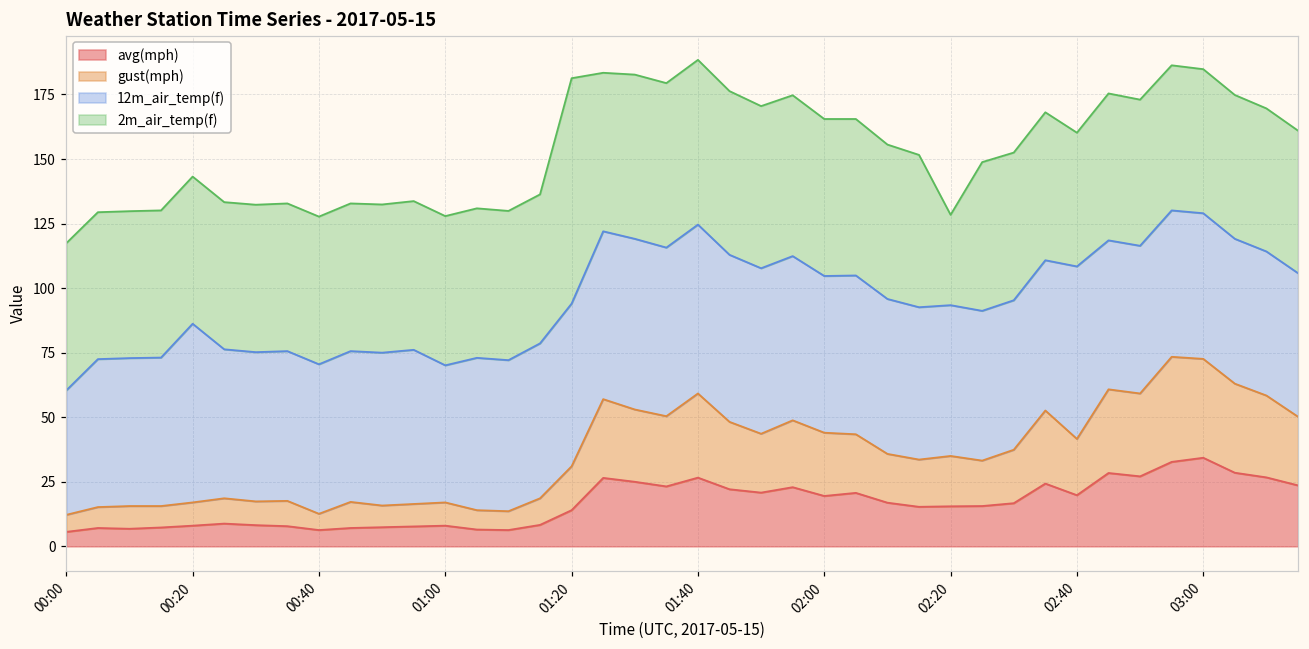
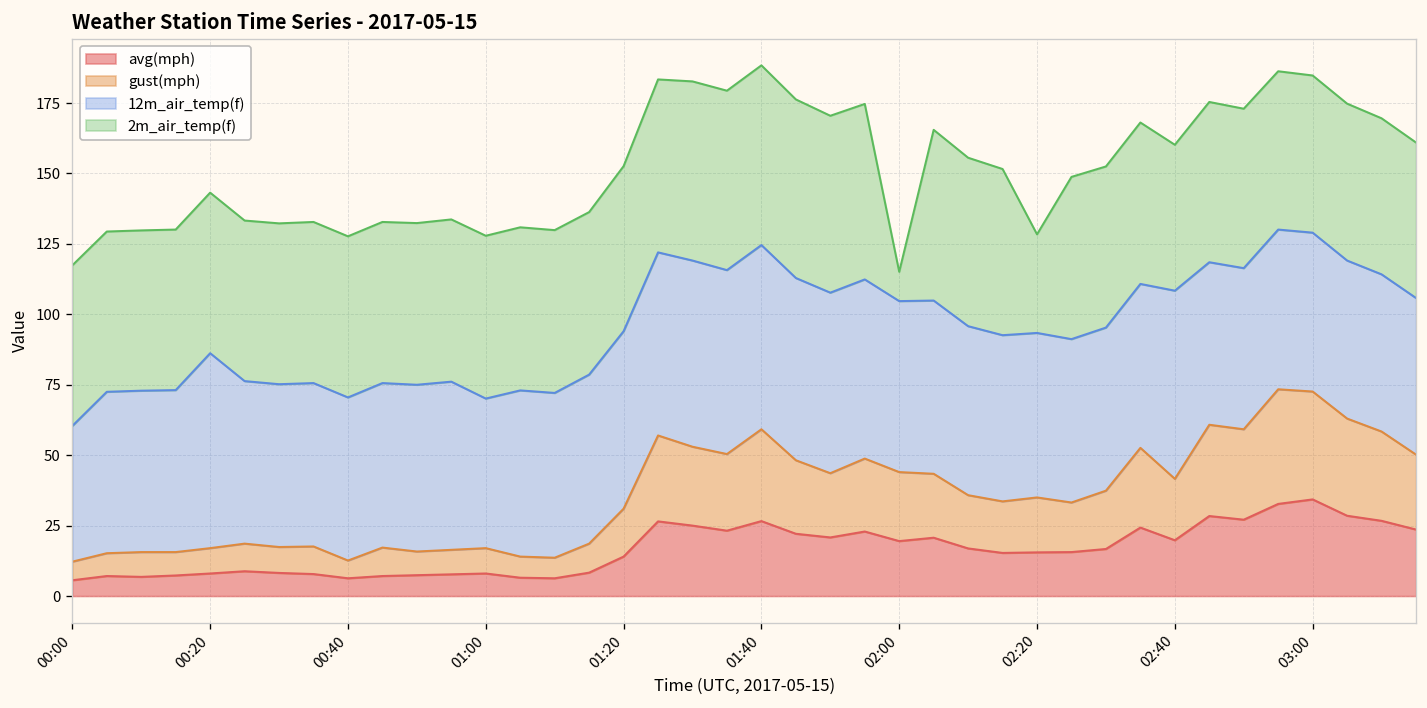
  {
    "12m_air_temp(f)": {
      "00:00": 48,
      "00:20": 69,
      "00:40": 58,
      "01:00": 53,
      "01:20": 63,
      "01:40": 65,
      "02:00": 61,
      "02:20": 58,
      "02:40": 67,
      "03:00": 56
    },
    "2m_air_temp(f)": {
      "00:00": 57,
      "00:20": 57,
      "00:40": 57,
      "01:00": 58,
-     "01:20": 87,
+     "01:20": 59,
      "01:40": 64,
-     "02:00": 61,
+     "02:00": 10,
      "02:20": 35,
      "02:40": 52,
      "03:00": 56
    }
  }
